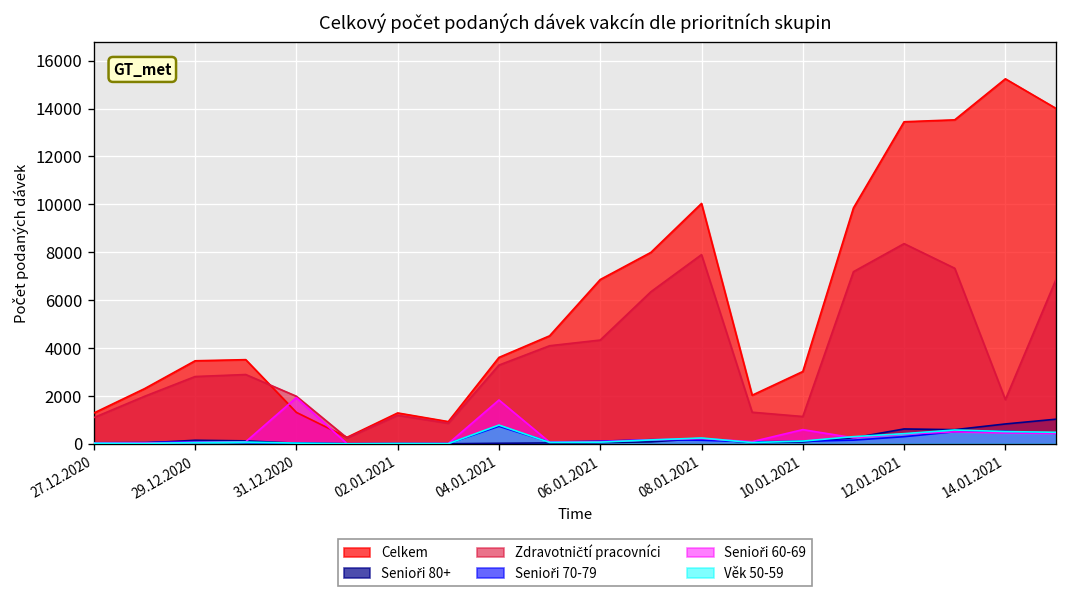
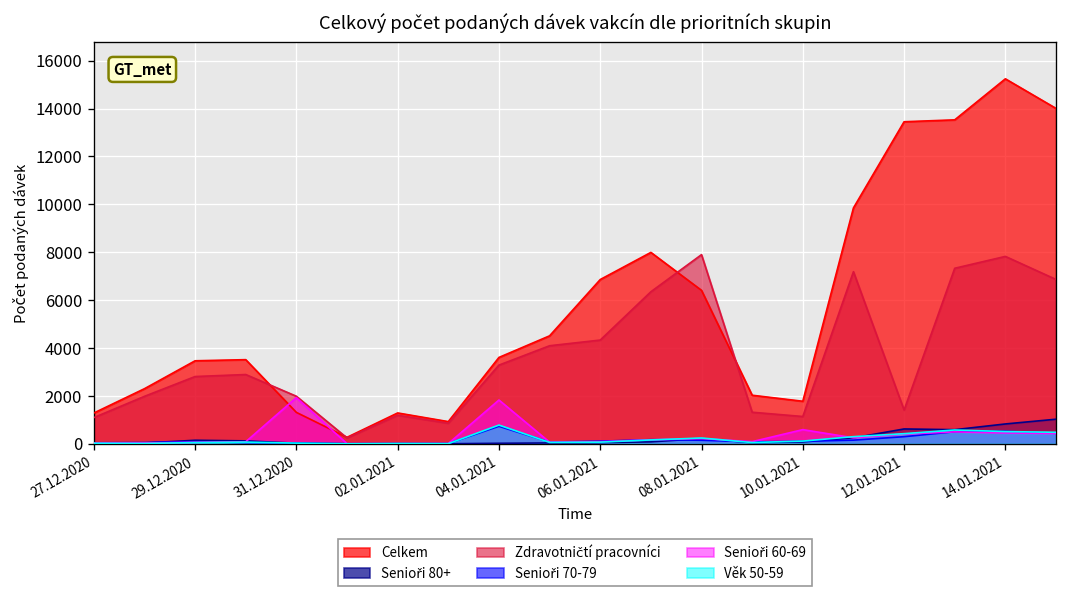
  {
    "Celkem": {
      "27.12.2020": 1300,
      "29.12.2020": 3500,
      "31.12.2020": 1300,
      "04.01.2021": 3600,
      "06.01.2021": 6900,
-     "08.01.2021": 10000,
-     "10.01.2021": 3000,
+     "08.01.2021": 6400,
+     "10.01.2021": 1800,
      "12.01.2021": 13400,
      "14.01.2021": 15200
    },
    "Senioři 80+": {
      "04.01.2021": 0,
      "12.01.2021": 600,
      "14.01.2021": 800
    },
    "Zdravotničtí pracovníci": {
      "27.12.2020": 1100,
      "29.12.2020": 2800,
      "04.01.2021": 3300,
      "06.01.2021": 4300,
      "08.01.2021": 7900,
      "10.01.2021": 1100,
-     "12.01.2021": 8400,
-     "14.01.2021": 1800
+     "12.01.2021": 1400,
+     "14.01.2021": 7800
    },
    "Senioři 60-69": {
      "04.01.2021": 1800,
      "10.01.2021": 600
    }
  }
